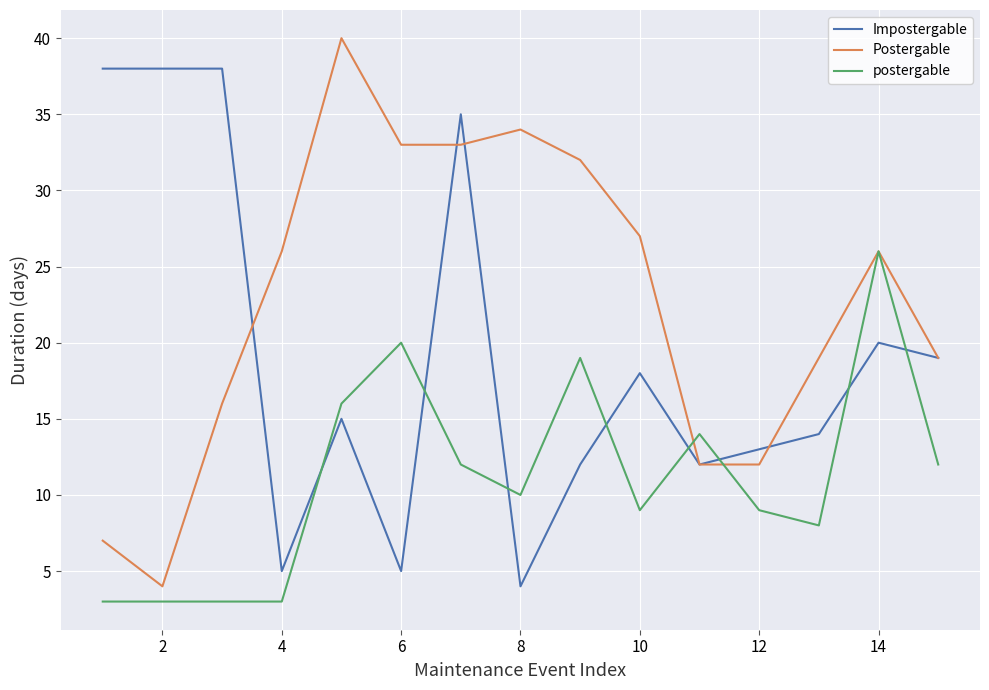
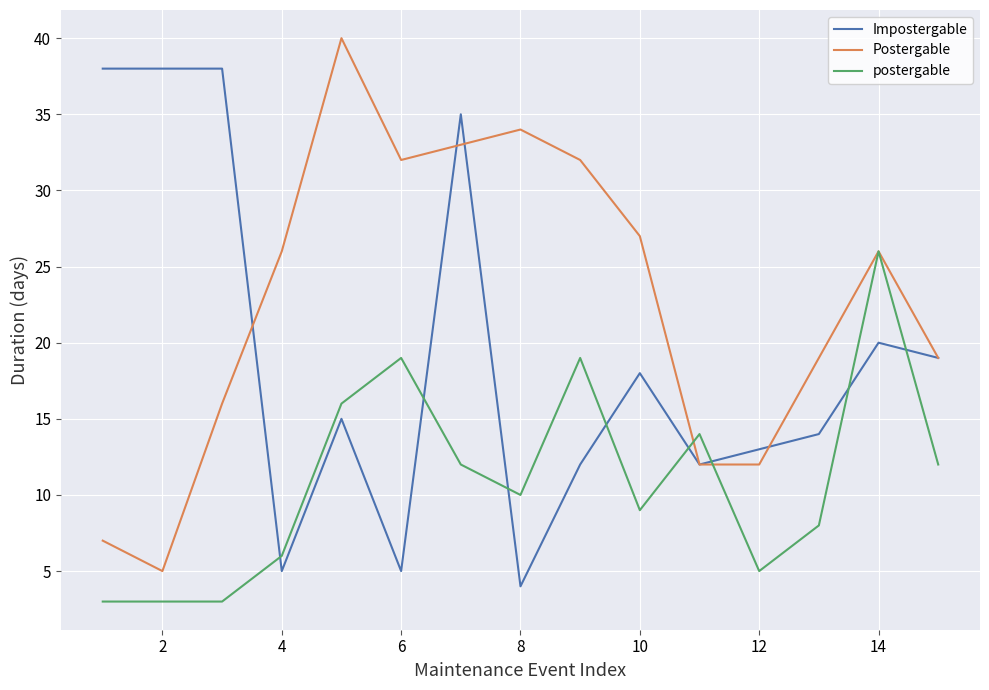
  {
    "Impostergable": {
      "2": 38,
      "4": 5,
      "6": 5,
      "8": 4,
      "10": 18,
      "12": 13,
      "14": 20
    },
    "Postergable": {
-     "2": 4,
+     "2": 5,
      "4": 26,
-     "6": 33,
+     "6": 32,
      "8": 34,
      "10": 27,
      "12": 12
    },
    "postergable": {
      "2": 3,
-     "4": 3,
-     "6": 20,
+     "4": 6,
+     "6": 19,
      "8": 10,
      "10": 9,
-     "12": 9
+     "12": 5
    }
  }
